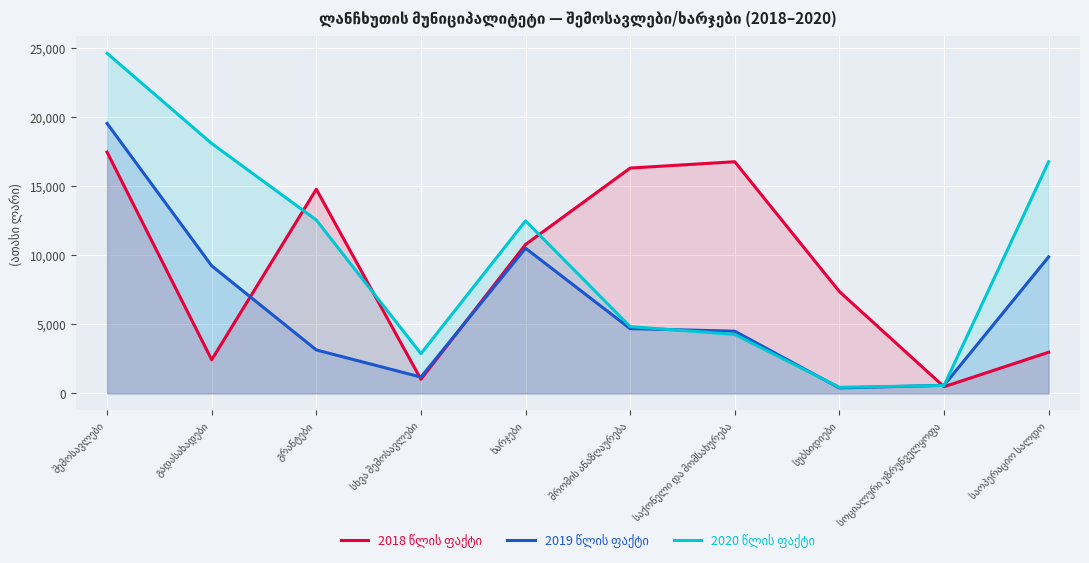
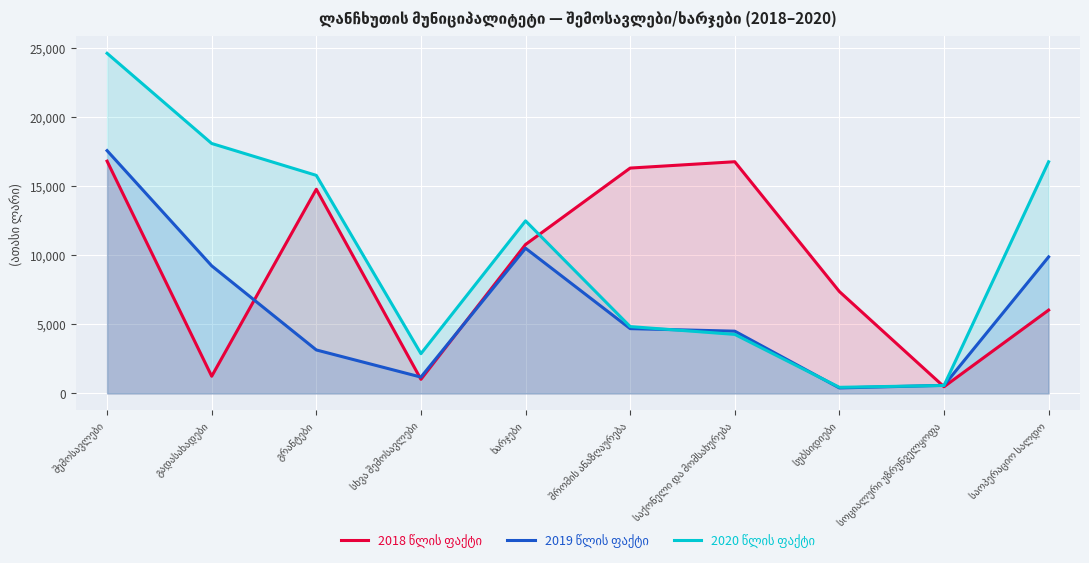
  {
    "2018 წლის ფაქტი": {
-     "შემოსავლები": "17,400",
-     "გადასახადები": "2,400",
+     "შემოსავლები": "16,800",
+     "გადასახადები": "1,200",
      "გრანტები": "14,800",
      "ხარჯები": "10,800",
      "შრომის ანაზღაურება": "16,300",
      "საქონელი და მომსახურება": "16,800",
      "სუბსიდიები": "7,400",
-     "საოპერაციო სალდო": "3,000"
+     "საოპერაციო სალდო": "6,000"
    },
    "2019 წლის ფაქტი": {
-     "შემოსავლები": "19,500",
+     "შემოსავლები": "17,600",
      "გადასახადები": "9,200",
      "გრანტები": "3,100",
      "ხარჯები": "10,500",
      "საქონელი და მომსახურება": "4,500",
      "საოპერაციო სალდო": "9,900"
    },
    "2020 წლის ფაქტი": {
      "შემოსავლები": "24,600",
      "გადასახადები": "18,100",
-     "გრანტები": "12,500",
+     "გრანტები": "15,800",
      "სხვა შემოსავლები": "2,900",
      "ხარჯები": "12,500",
      "საქონელი და მომსახურება": "4,300",
      "საოპერაციო სალდო": "16,800"
    }
  }
